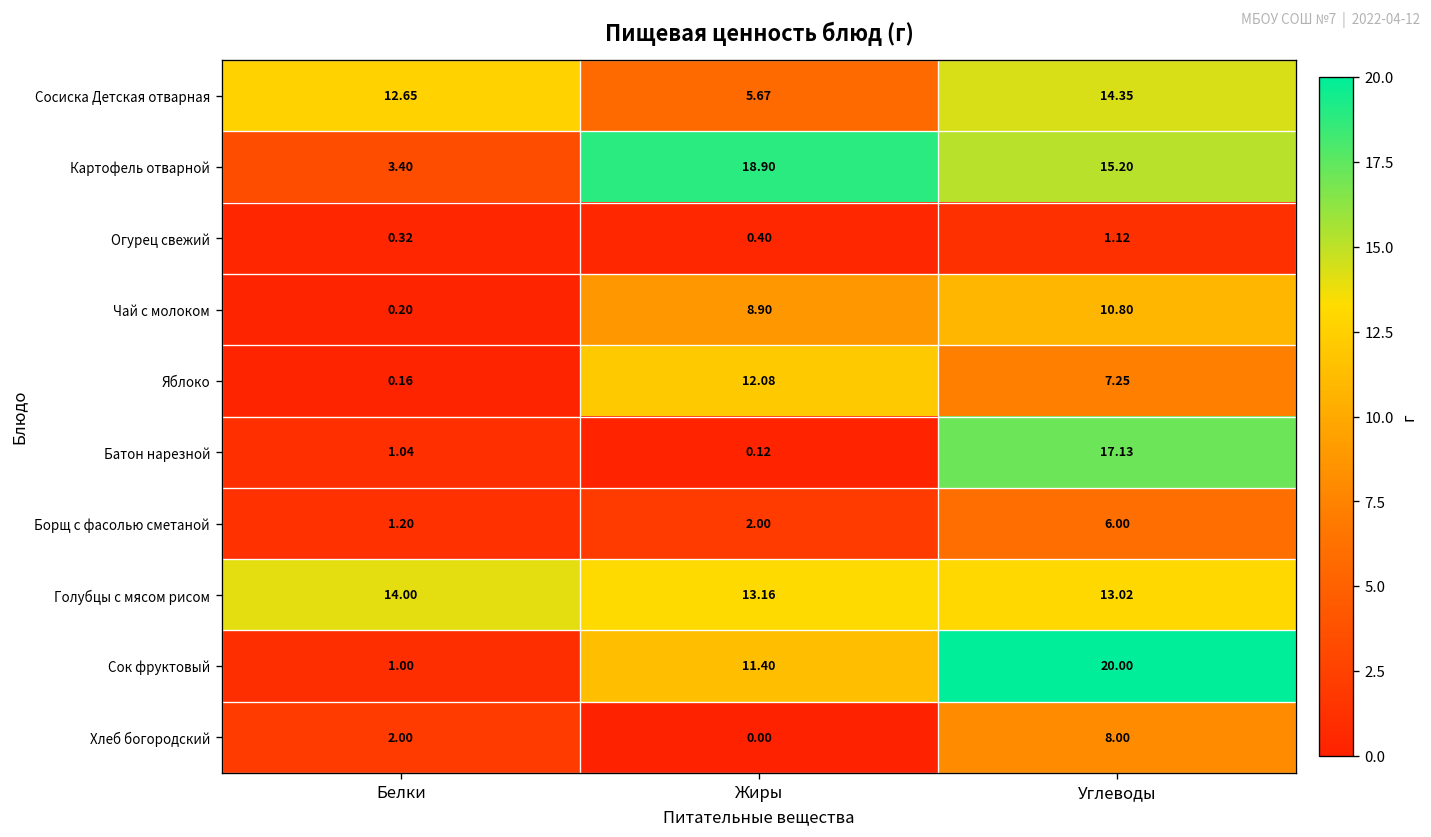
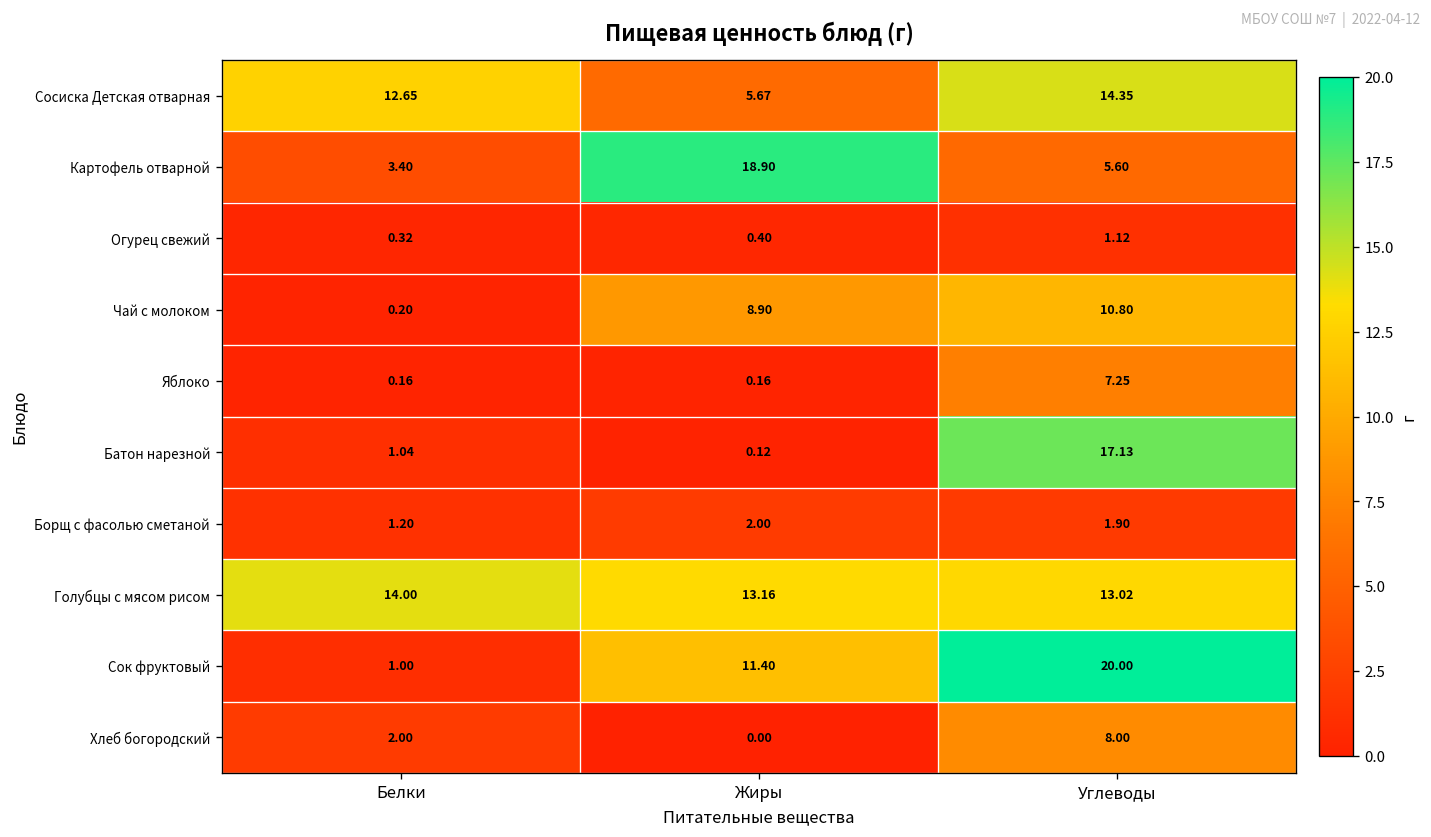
  {
    "Сосиска Детская отварная": {
      "Белки": 12.65,
      "Жиры": 5.67,
      "Углеводы": 14.35
    },
    "Картофель отварной": {
      "Белки": 3.40,
      "Жиры": 18.90,
-     "Углеводы": 15.20
+     "Углеводы": 5.60
    },
    "Огурец свежий": {
      "Белки": 0.32,
      "Жиры": 0.40,
      "Углеводы": 1.12
    },
    "Чай с молоком": {
      "Белки": 0.20,
      "Жиры": 8.90,
      "Углеводы": 10.80
    },
    "Яблоко": {
      "Белки": 0.16,
-     "Жиры": 12.08,
+     "Жиры": 0.16,
      "Углеводы": 7.25
    },
    "Батон нарезной": {
      "Белки": 1.04,
      "Жиры": 0.12,
      "Углеводы": 17.13
    },
    "Борщ с фасолью сметаной": {
      "Белки": 1.20,
      "Жиры": 2.00,
-     "Углеводы": 6.00
+     "Углеводы": 1.90
    },
    "Голубцы с мясом рисом": {
      "Белки": 14.00,
      "Жиры": 13.16,
      "Углеводы": 13.02
    },
    "Сок фруктовый": {
      "Белки": 1.00,
      "Жиры": 11.40,
      "Углеводы": 20.00
    },
    "Хлеб богородский": {
      "Белки": 2.00,
      "Жиры": 0.00,
      "Углеводы": 8.00
    }
  }
